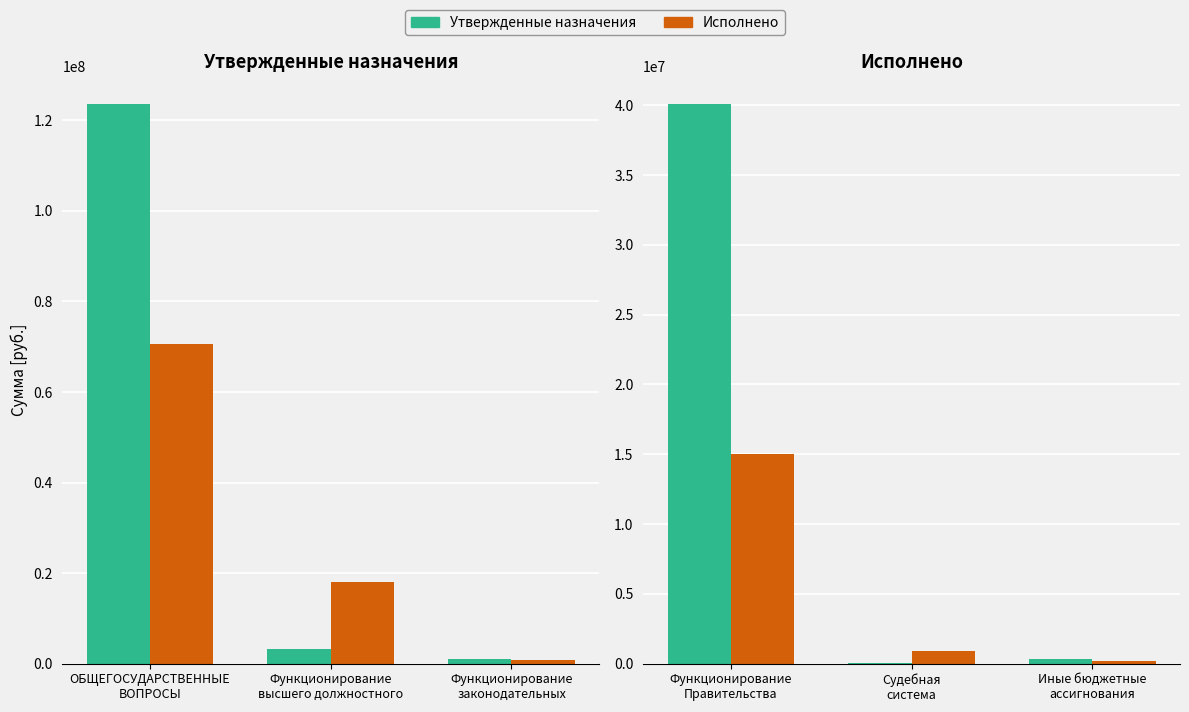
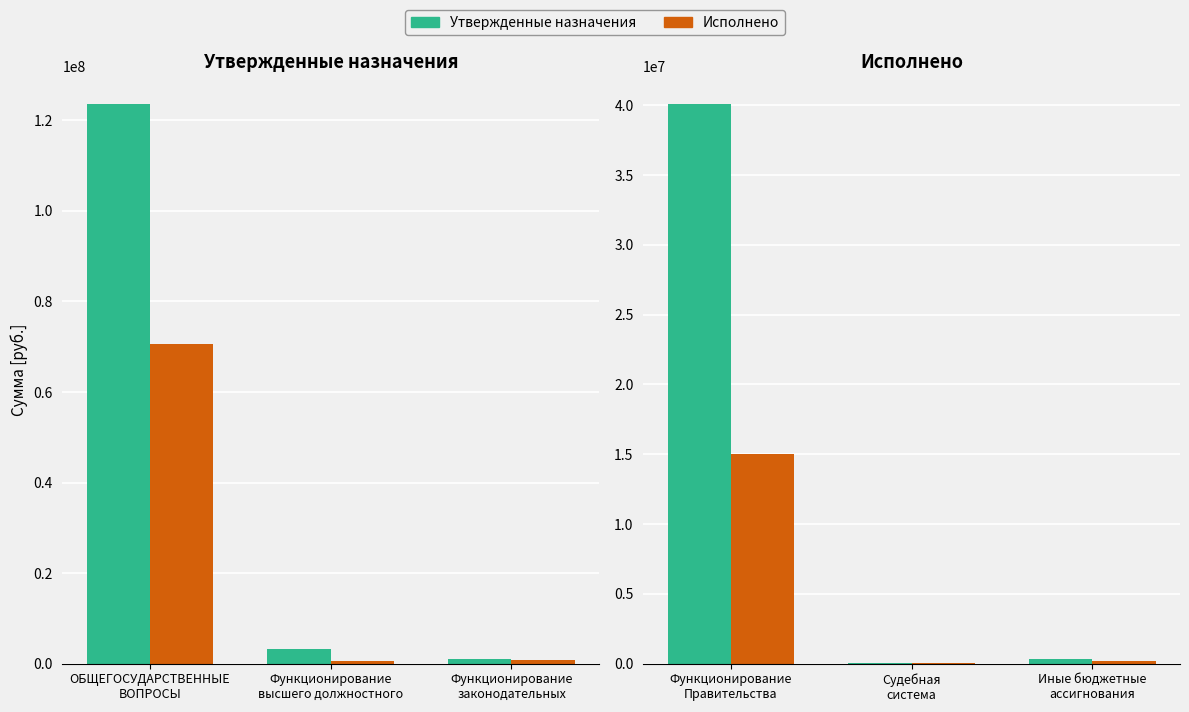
  {
    "Утвержденные назначения": {
      "Утвержденные назначения": {
        "ОБЩЕГОСУДАРСТВЕННЫЕ ВОПРОСЫ": 124000000,
        "Функционирование высшего должностного": 3000000,
        "Функционирование законодательных": 1000000
      },
      "Исполнено": {
        "ОБЩЕГОСУДАРСТВЕННЫЕ ВОПРОСЫ": 71000000,
-       "Функционирование высшего должностного": 18000000,
+       "Функционирование высшего должностного": 1000000,
        "Функционирование законодательных": 1000000
      }
    },
    "Исполнено": {
      "Утвержденные назначения": {
        "Функционирование Правительства": 40100000,
        "Иные бюджетные ассигнования": 300000
      },
      "Исполнено": {
        "Функционирование Правительства": 15000000,
-       "Судебная система": 900000,
+       "Судебная система": 0,
        "Иные бюджетные ассигнования": 200000
      }
    }
  }
